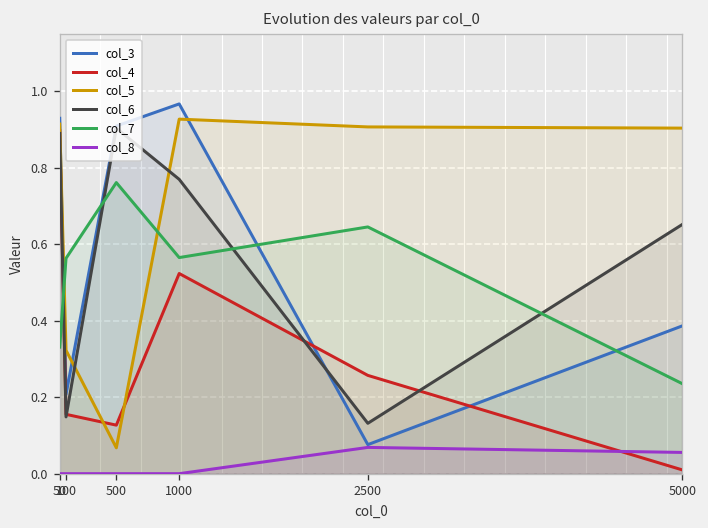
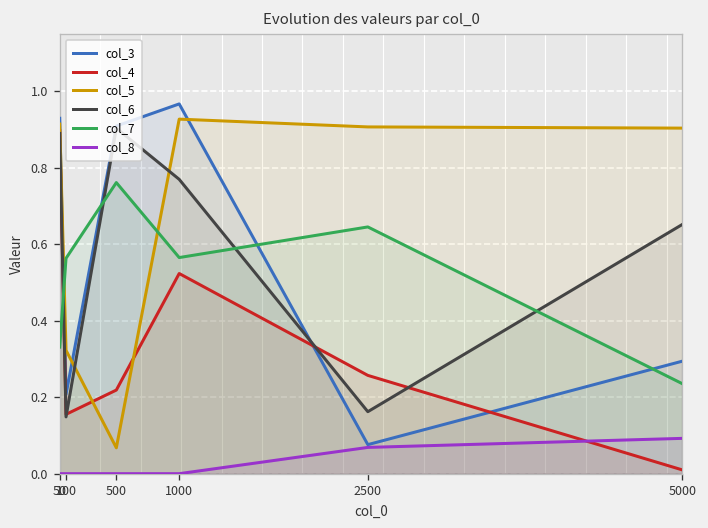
  {
    "col_3": {
      "1000": 0.97,
-     "5000": 0.39
+     "5000": 0.29
    },
    "col_4": {
-     "500": 0.13,
+     "500": 0.22,
      "1000": 0.52,
      "2500": 0.26,
      "5000": 0.01
    },
    "col_5": {
      "500": 0.07,
      "1000": 0.93,
      "2500": 0.91,
      "5000": 0.90
    },
    "col_6": {
      "1000": 0.77,
-     "2500": 0.13,
+     "2500": 0.16,
      "5000": 0.65
    },
    "col_7": {
      "500": 0.76,
      "1000": 0.57,
      "2500": 0.65,
      "5000": 0.24
    },
    "col_8": {
      "500": 0.00,
      "1000": 0.00,
-     "5000": 0.06
+     "5000": 0.09
    }
  }
